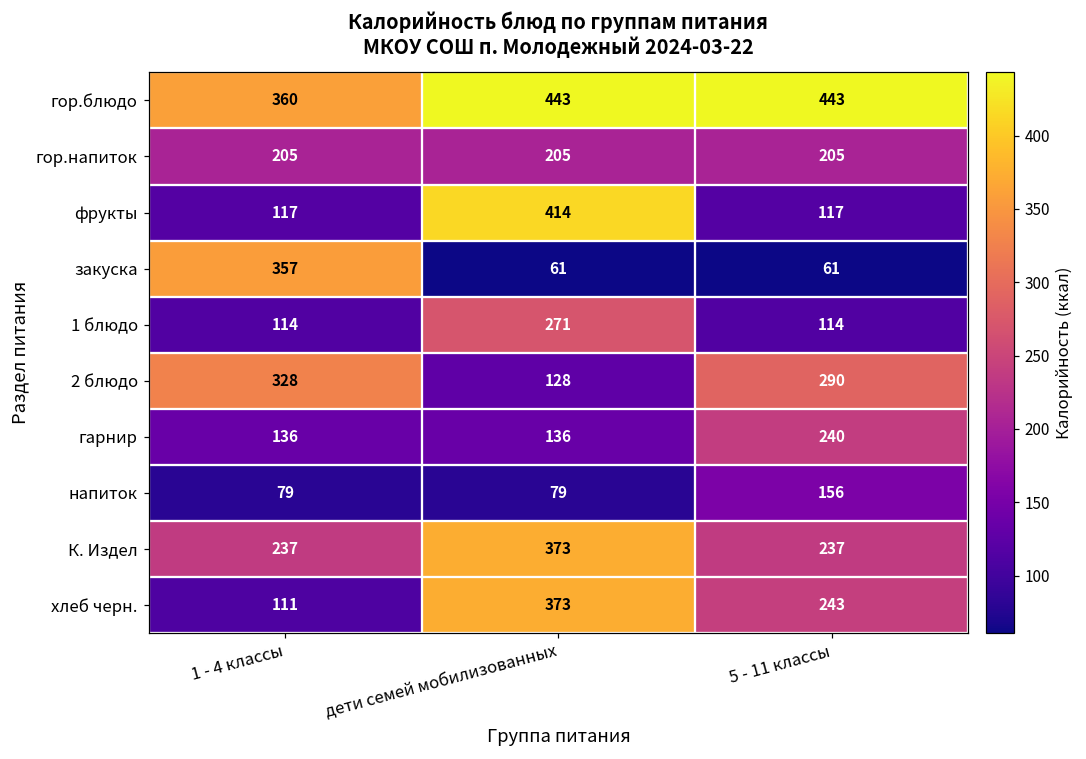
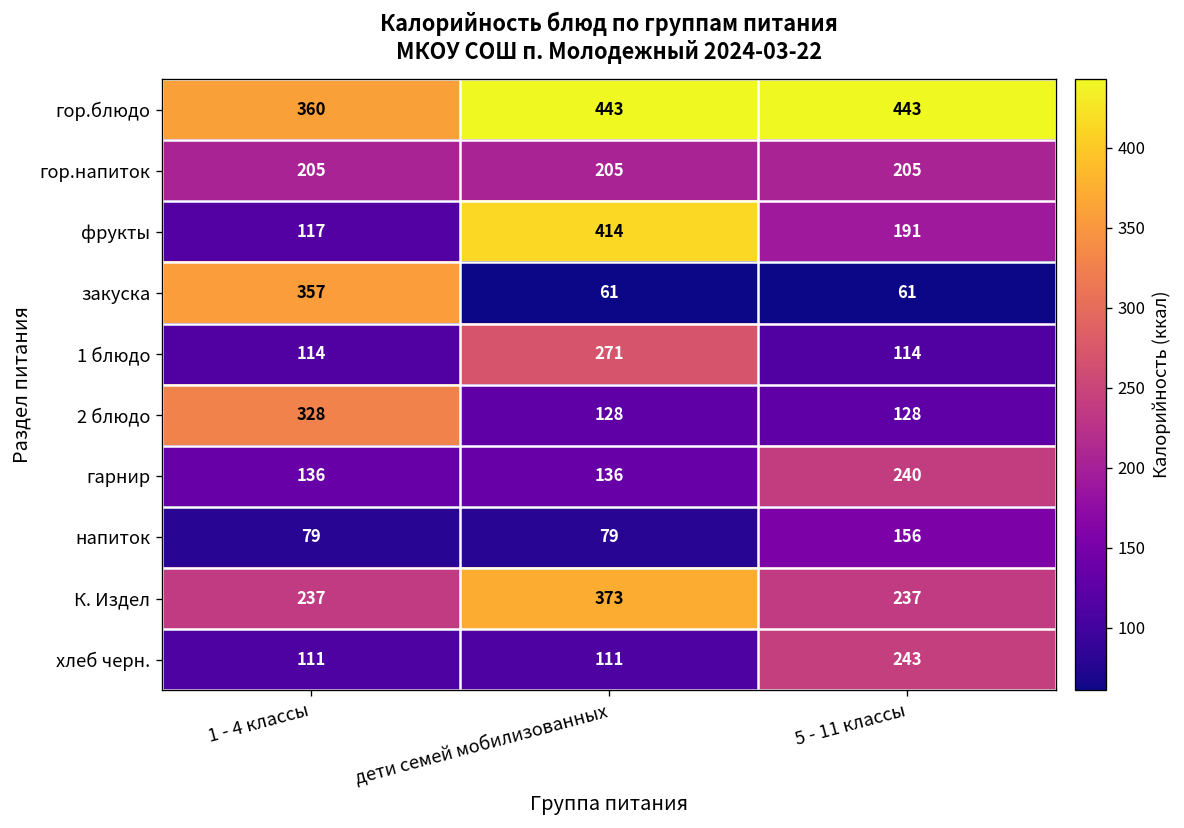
  {
    "гор.блюдо": {
      "1 - 4 классы": 360,
      "дети семей мобилизованных": 443,
      "5 - 11 классы": 443
    },
    "гор.напиток": {
      "1 - 4 классы": 205,
      "дети семей мобилизованных": 205,
      "5 - 11 классы": 205
    },
    "фрукты": {
      "1 - 4 классы": 117,
      "дети семей мобилизованных": 414,
-     "5 - 11 классы": 117
+     "5 - 11 классы": 191
    },
    "закуска": {
      "1 - 4 классы": 357,
      "дети семей мобилизованных": 61,
      "5 - 11 классы": 61
    },
    "1 блюдо": {
      "1 - 4 классы": 114,
      "дети семей мобилизованных": 271,
      "5 - 11 классы": 114
    },
    "2 блюдо": {
      "1 - 4 классы": 328,
      "дети семей мобилизованных": 128,
-     "5 - 11 классы": 290
+     "5 - 11 классы": 128
    },
    "гарнир": {
      "1 - 4 классы": 136,
      "дети семей мобилизованных": 136,
      "5 - 11 классы": 240
    },
    "напиток": {
      "1 - 4 классы": 79,
      "дети семей мобилизованных": 79,
      "5 - 11 классы": 156
    },
    "К. Издел": {
      "1 - 4 классы": 237,
      "дети семей мобилизованных": 373,
      "5 - 11 классы": 237
    },
    "хлеб черн.": {
      "1 - 4 классы": 111,
-     "дети семей мобилизованных": 373,
+     "дети семей мобилизованных": 111,
      "5 - 11 классы": 243
    }
  }
